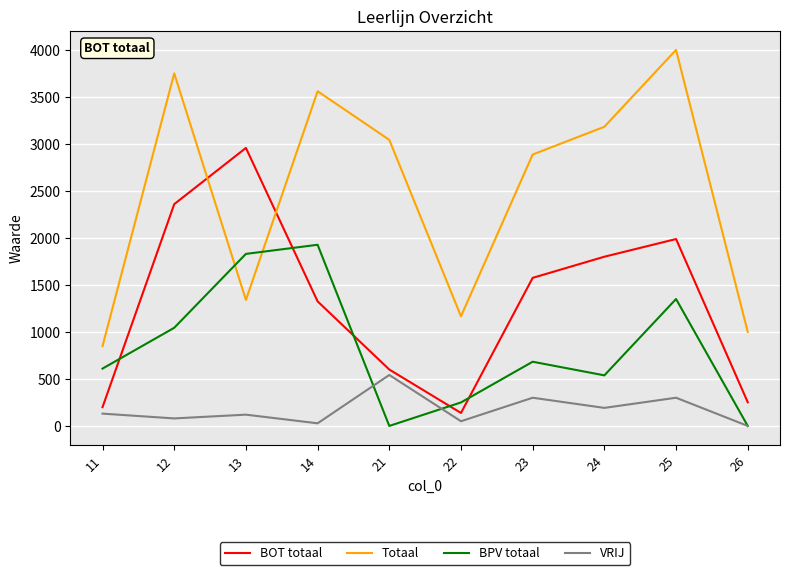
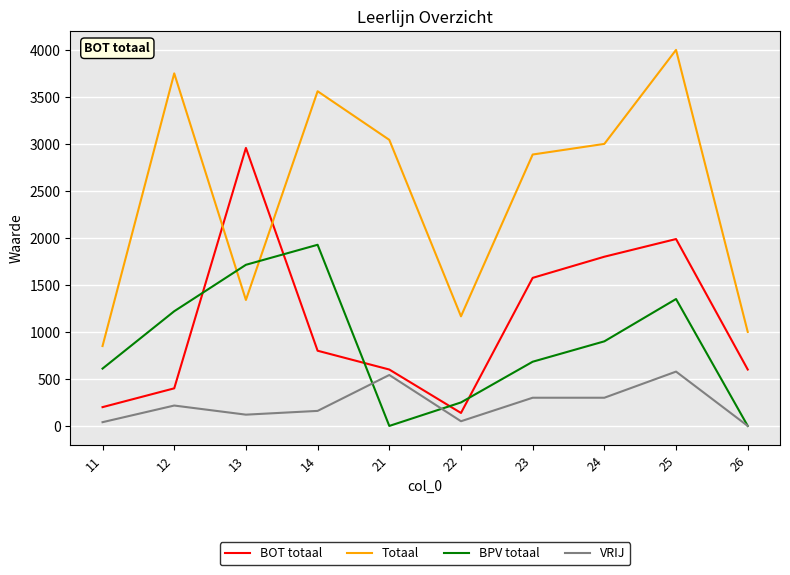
  {
    "BOT totaal": {
      "11": 200,
-     "12": 2400,
+     "12": 400,
      "13": 3000,
-     "14": 1300,
+     "14": 800,
      "21": 600,
      "22": 100,
      "23": 1600,
      "24": 1800,
      "25": 2000,
-     "26": 300
+     "26": 600
    },
    "Totaal": {
      "11": 900,
      "12": 3800,
      "13": 1300,
      "14": 3600,
      "21": 3000,
      "22": 1200,
      "23": 2900,
-     "24": 3200,
+     "24": 3000,
      "25": 4000,
      "26": 1000
    },
    "BPV totaal": {
      "11": 600,
-     "12": 1000,
-     "13": 1800,
+     "12": 1200,
+     "13": 1700,
      "14": 1900,
      "21": 0,
      "22": 300,
      "23": 700,
-     "24": 500,
+     "24": 900,
      "25": 1400
    },
    "VRIJ": {
-     "11": 100,
-     "12": 100,
+     "11": 0,
+     "12": 200,
      "13": 100,
-     "14": 0,
+     "14": 200,
      "21": 500,
      "22": 100,
      "23": 300,
-     "24": 200,
-     "25": 300
+     "24": 300,
+     "25": 600
    }
  }
